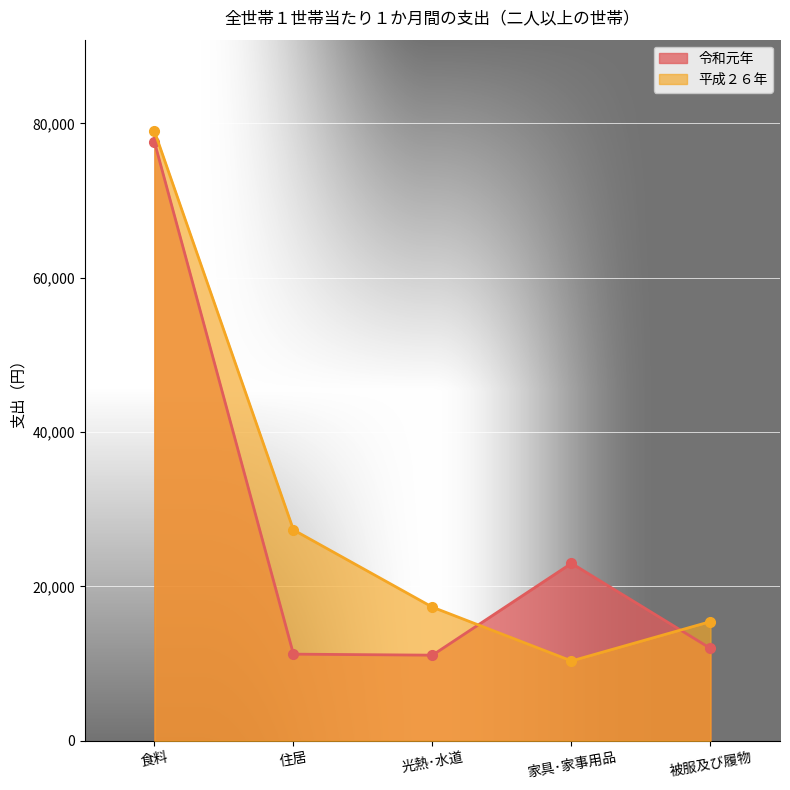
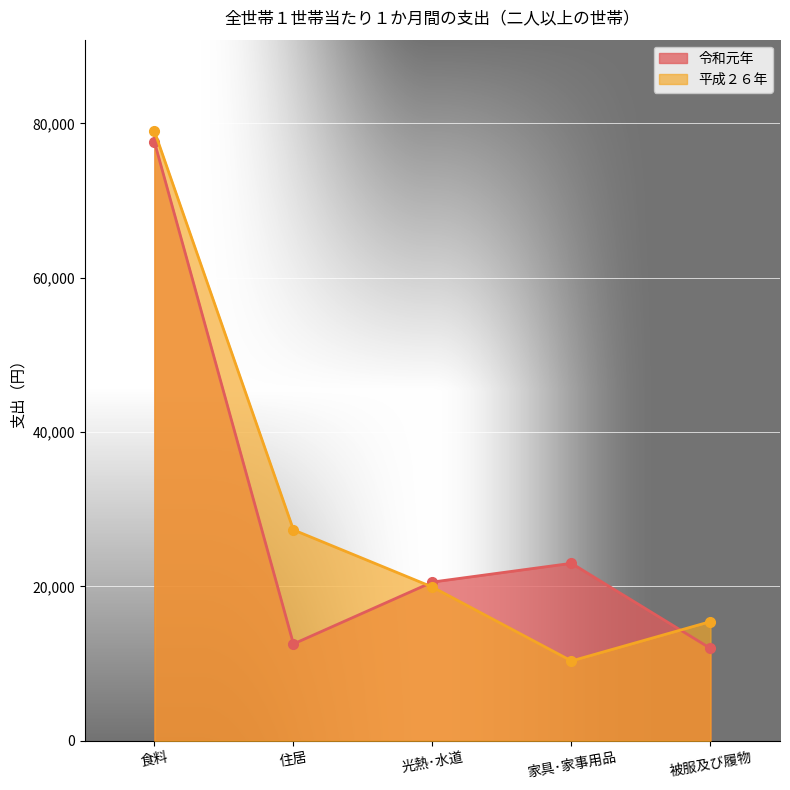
  {
    "令和元年": {
      "食料": "78,000",
-     "住居": "11,000",
-     "光熱･水道": "11,000",
+     "住居": "13,000",
+     "光熱･水道": "21,000",
      "家具･家事用品": "23,000",
      "被服及び履物": "12,000"
    },
    "平成２６年": {
      "食料": "79,000",
      "住居": "27,000",
-     "光熱･水道": "17,000",
+     "光熱･水道": "20,000",
      "家具･家事用品": "10,000",
      "被服及び履物": "15,000"
    }
  }
